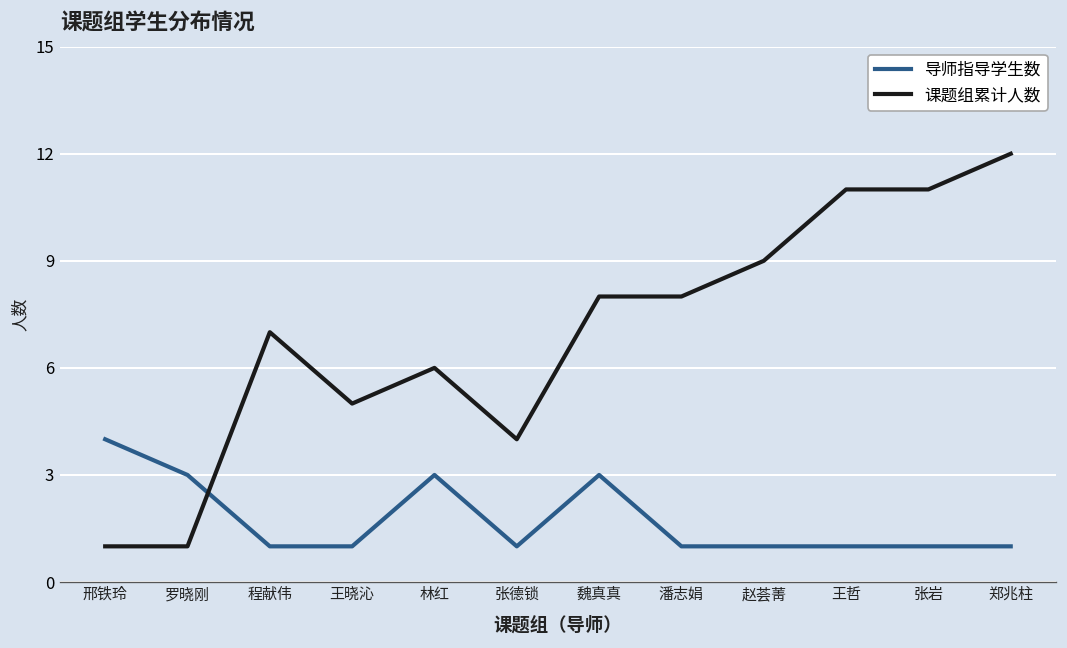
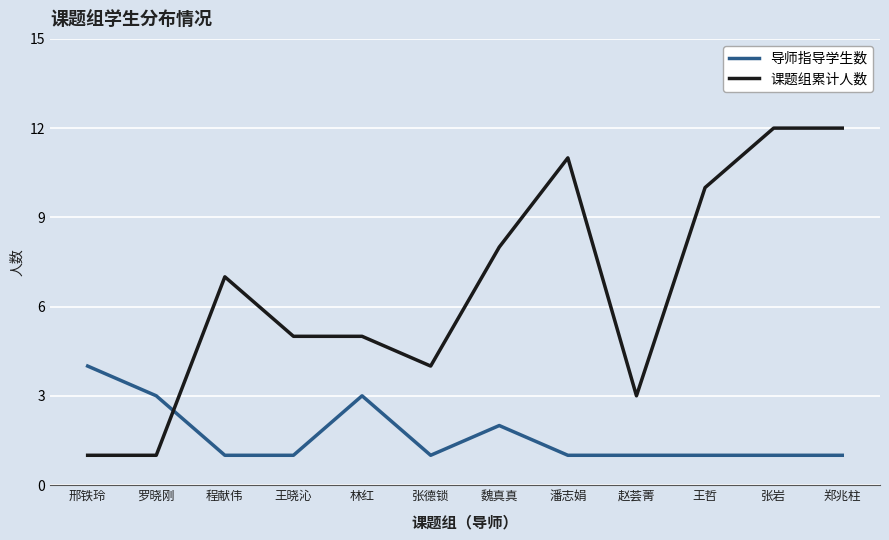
  {
    "导师指导学生数": {
      "邢铁玲": 4,
      "罗晓刚": 3,
      "程献伟": 1,
      "王晓沁": 1,
      "林红": 3,
      "张德锁": 1,
-     "魏真真": 3,
+     "魏真真": 2,
      "潘志娟": 1,
      "赵荟菁": 1,
      "王哲": 1,
      "张岩": 1,
      "郑兆柱": 1
    },
    "课题组累计人数": {
      "邢铁玲": 1,
      "罗晓刚": 1,
      "程献伟": 7,
      "王晓沁": 5,
-     "林红": 6,
+     "林红": 5,
      "张德锁": 4,
      "魏真真": 8,
-     "潘志娟": 8,
-     "赵荟菁": 9,
-     "王哲": 11,
-     "张岩": 11,
+     "潘志娟": 11,
+     "赵荟菁": 3,
+     "王哲": 10,
+     "张岩": 12,
      "郑兆柱": 12
    }
  }
